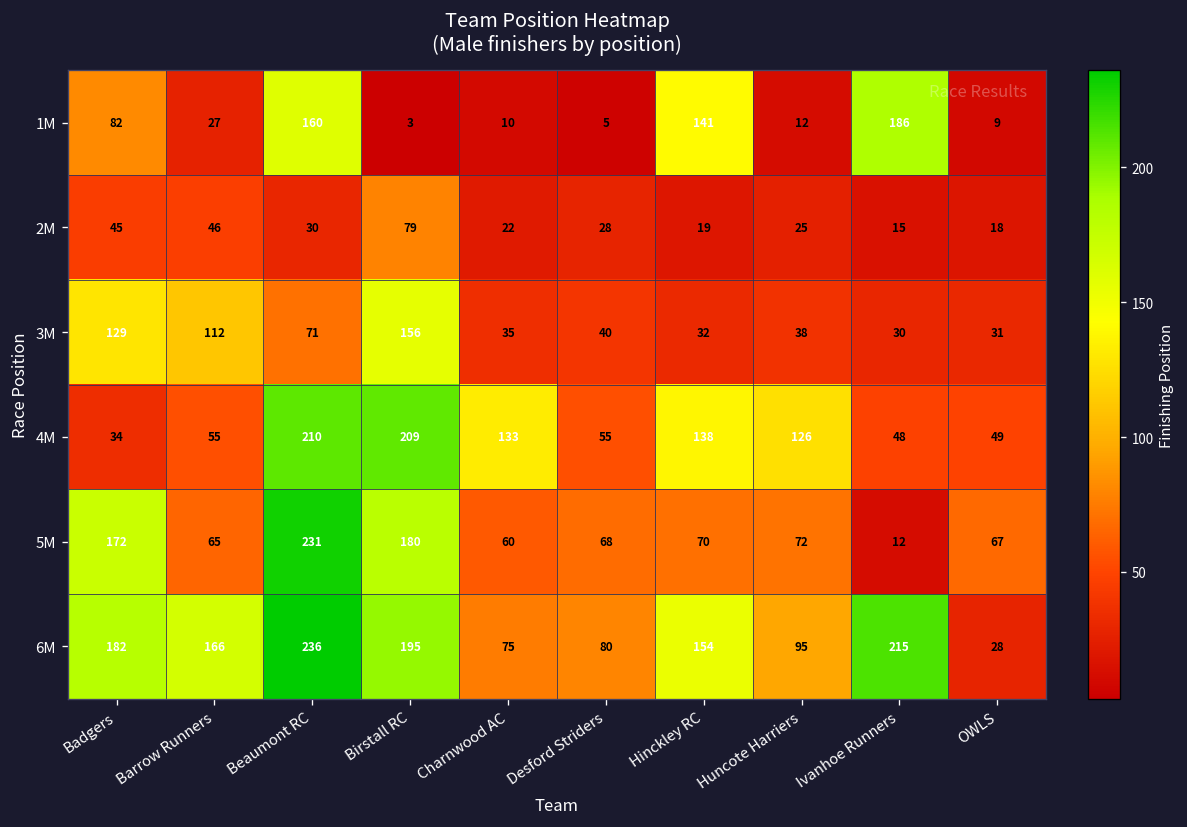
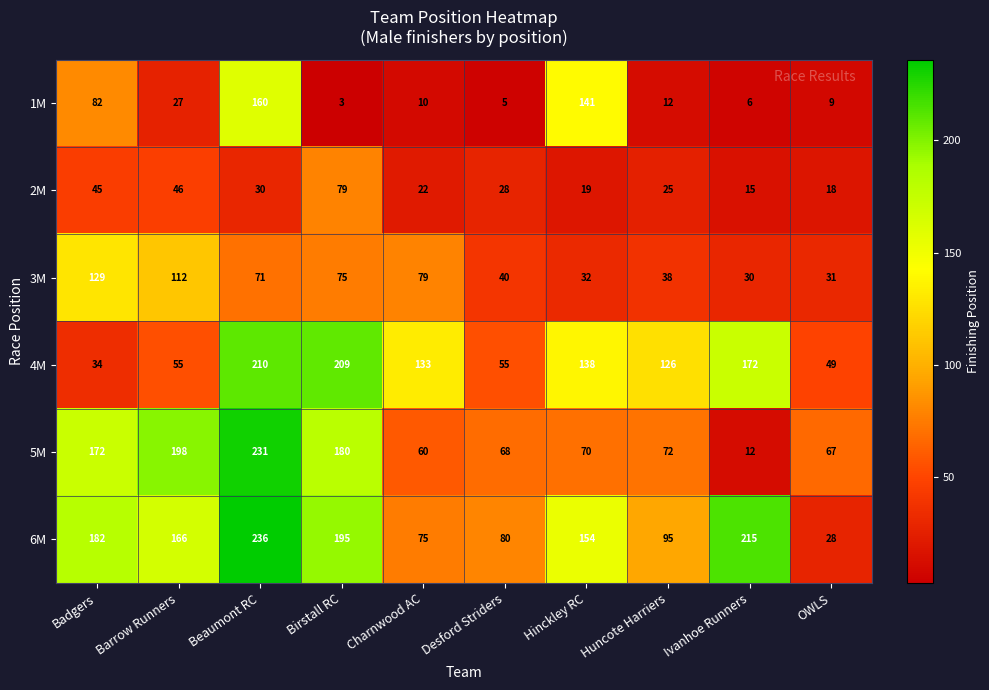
  {
    "1M": {
      "Badgers": 82,
      "Barrow Runners": 27,
      "Beaumont RC": 160,
      "Birstall RC": 3,
      "Charnwood AC": 10,
      "Desford Striders": 5,
      "Hinckley RC": 141,
      "Huncote Harriers": 12,
-     "Ivanhoe Runners": 186
+     "Ivanhoe Runners": 6
    },
    "2M": {
      "Badgers": 45,
      "Barrow Runners": 46,
      "Beaumont RC": 30,
      "Birstall RC": 79,
      "Charnwood AC": 22,
      "Desford Striders": 28,
      "Hinckley RC": 19,
      "Huncote Harriers": 25,
      "Ivanhoe Runners": 15,
      "OWLS": 18
    },
    "3M": {
      "Badgers": 129,
      "Barrow Runners": 112,
      "Beaumont RC": 71,
-     "Birstall RC": 156,
-     "Charnwood AC": 35,
+     "Birstall RC": 75,
+     "Charnwood AC": 79,
      "Desford Striders": 40,
      "Hinckley RC": 32,
      "Huncote Harriers": 38,
      "Ivanhoe Runners": 30,
      "OWLS": 31
    },
    "4M": {
      "Badgers": 34,
      "Barrow Runners": 55,
      "Beaumont RC": 210,
      "Birstall RC": 209,
      "Charnwood AC": 133,
      "Desford Striders": 55,
      "Hinckley RC": 138,
      "Huncote Harriers": 126,
-     "Ivanhoe Runners": 48,
+     "Ivanhoe Runners": 172,
      "OWLS": 49
    },
    "5M": {
      "Badgers": 172,
-     "Barrow Runners": 65,
+     "Barrow Runners": 198,
      "Beaumont RC": 231,
      "Birstall RC": 180,
      "Charnwood AC": 60,
      "Desford Striders": 68,
      "Hinckley RC": 70,
      "Huncote Harriers": 72,
      "Ivanhoe Runners": 12,
      "OWLS": 67
    },
    "6M": {
      "Badgers": 182,
      "Barrow Runners": 166,
      "Beaumont RC": 236,
      "Birstall RC": 195,
      "Charnwood AC": 75,
      "Desford Striders": 80,
      "Hinckley RC": 154,
      "Huncote Harriers": 95,
      "Ivanhoe Runners": 215,
      "OWLS": 28
    }
  }
